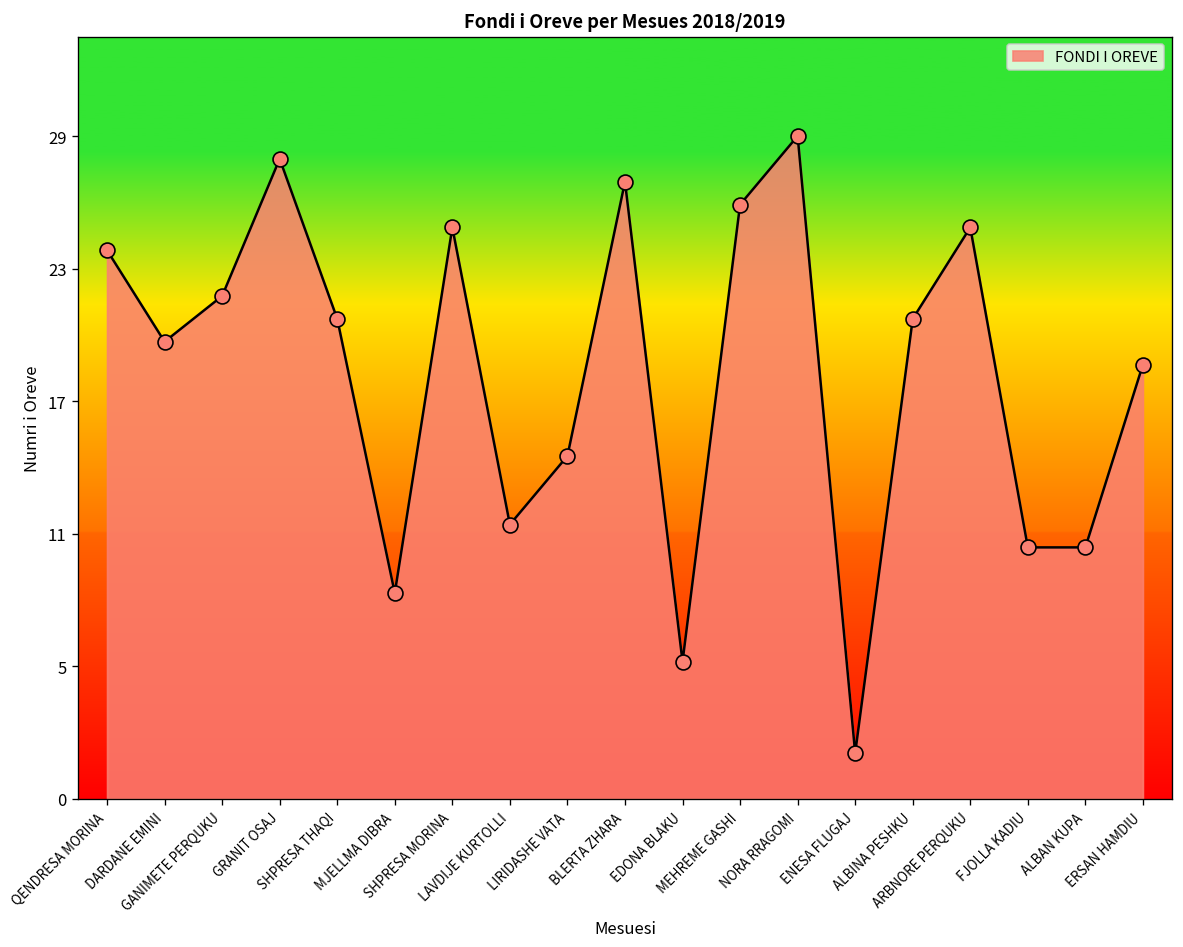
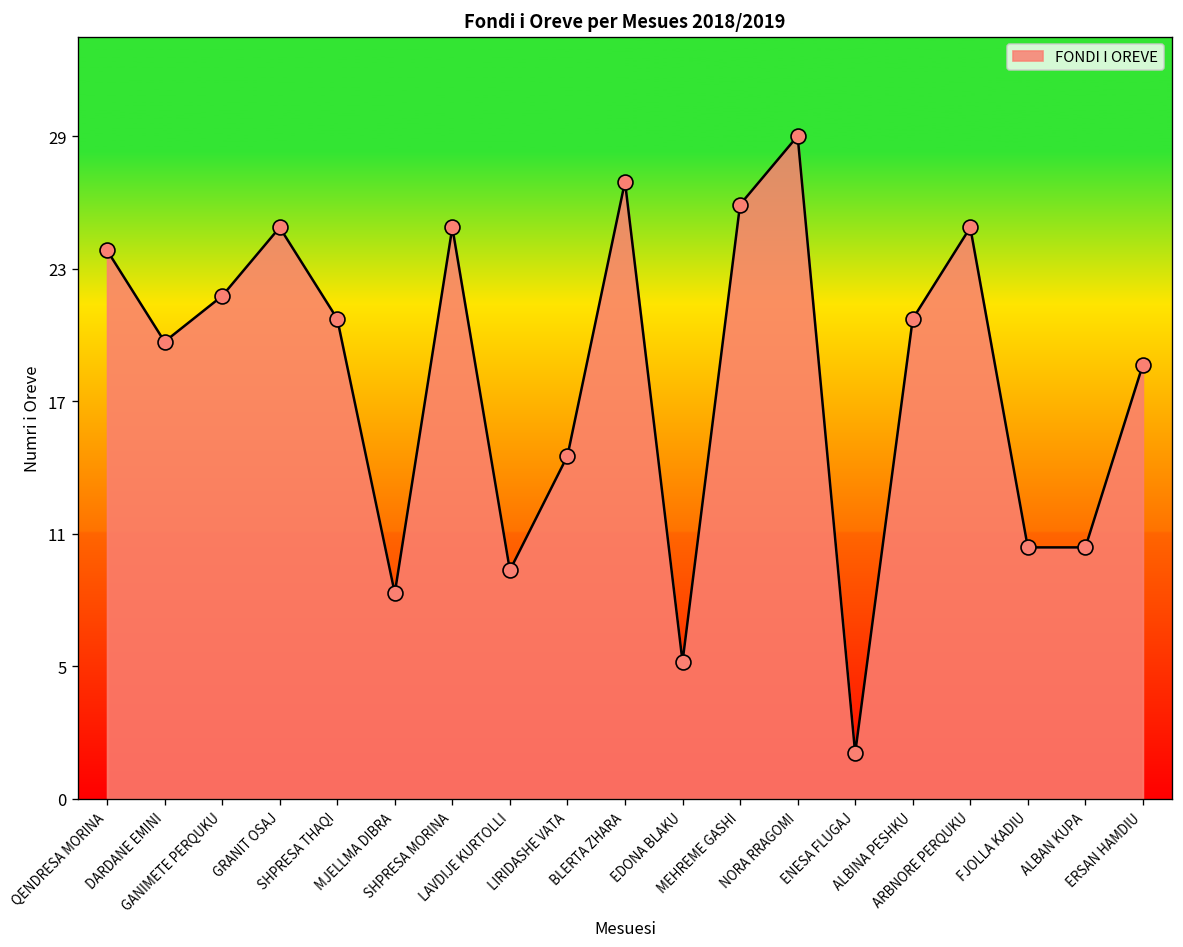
  {
    "QENDRESA MORINA": 24,
    "DARDANE EMINI": 20,
    "GANIMETE PERQUKU": 22,
-   "GRANIT OSAJ": 28,
+   "GRANIT OSAJ": 25,
    "SHPRESA THAQI": 21,
    "MJELLMA DIBRA": 9,
    "SHPRESA MORINA": 25,
-   "LAVDIJE KURTOLLI": 12,
+   "LAVDIJE KURTOLLI": 10,
    "LIRIDASHE VATA": 15,
    "BLERTA ZHARA": 27,
    "EDONA BLAKU": 6,
    "MEHREME GASHI": 26,
    "NORA RRAGOMI": 29,
    "ENESA FLUGAJ": 2,
    "ALBINA PESHKU": 21,
    "ARBNORE PERQUKU": 25,
    "FJOLLA KADIU": 11,
    "ALBAN KUPA": 11,
    "ERSAN HAMDIU": 19
  }
